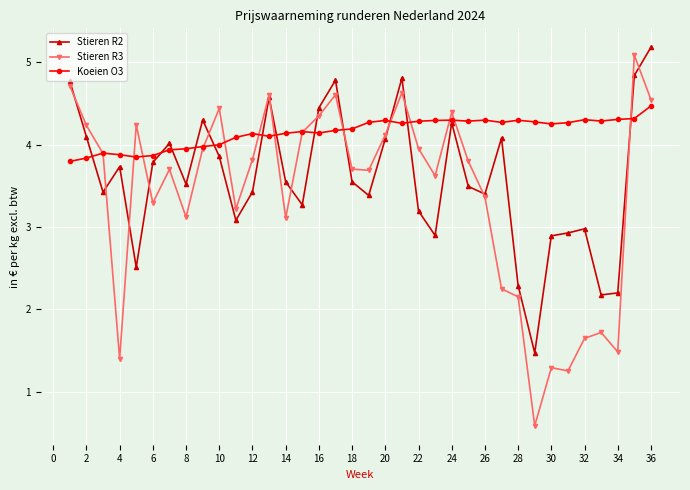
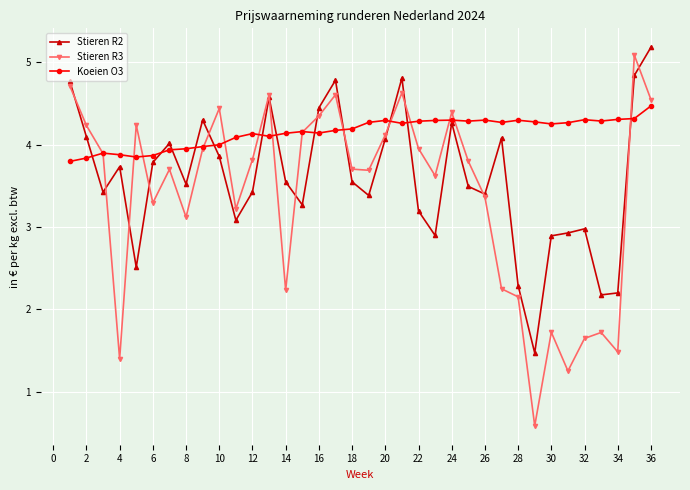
  {
    "Stieren R3": {
      "2": 4.2,
      "4": 1.4,
      "6": 3.3,
      "8": 3.1,
      "10": 4.4,
      "12": 3.8,
-     "14": 3.1,
+     "14": 2.2,
      "16": 4.3,
      "18": 3.7,
      "20": 4.1,
      "22": 4.0,
      "24": 4.4,
      "26": 3.4,
      "28": 2.2,
-     "30": 1.3,
+     "30": 1.7,
      "32": 1.6,
      "34": 1.5,
      "36": 4.5
    }
  }
